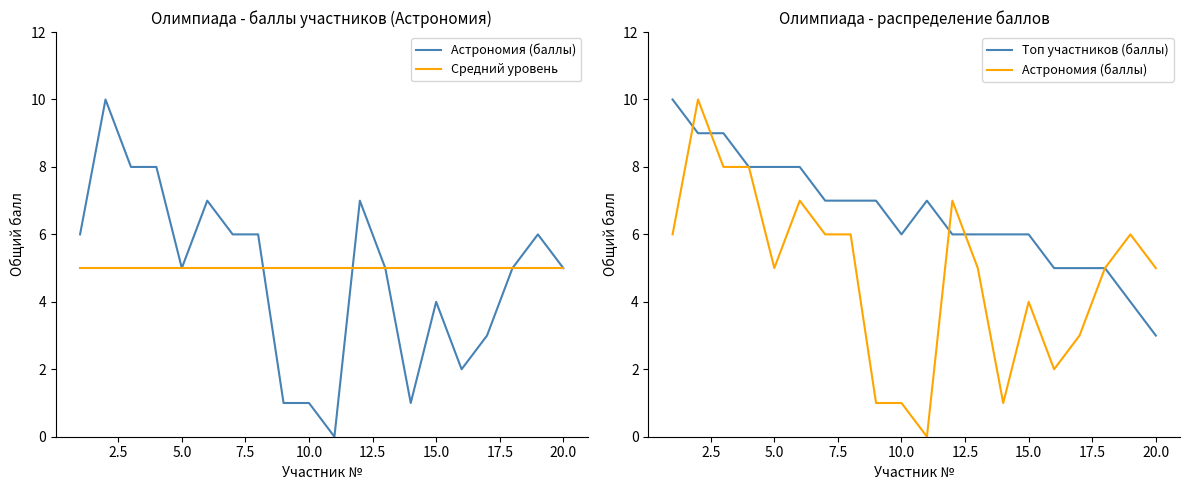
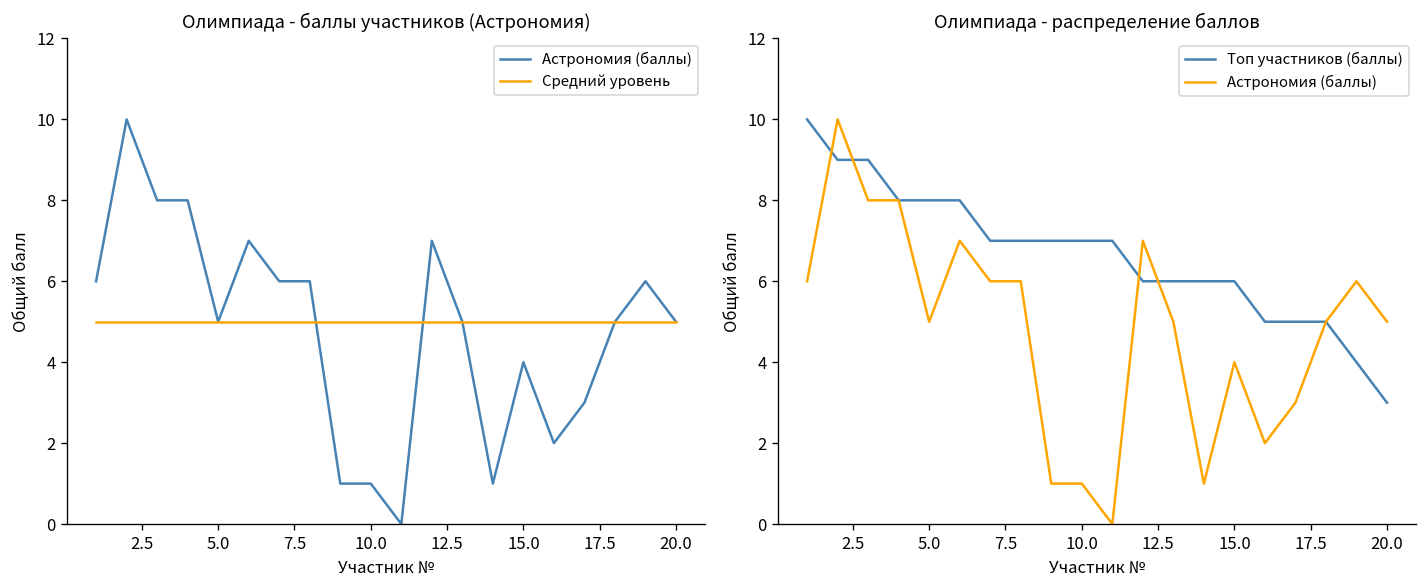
  {
    "Олимпиада - баллы участников (Астрономия)": {
      "Средний уровень": {
        "10.0": 5.0,
        "15.0": 5.0
      }
    },
    "Олимпиада - распределение баллов": {
      "Топ участников (баллы)": {
        "5.0": 8,
-       "10.0": 6,
+       "10.0": 7,
        "15.0": 6,
        "20.0": 3
      },
      "Астрономия (баллы)": {
        "5.0": 5,
        "10.0": 1,
        "15.0": 4,
        "20.0": 5
      }
    }
  }
